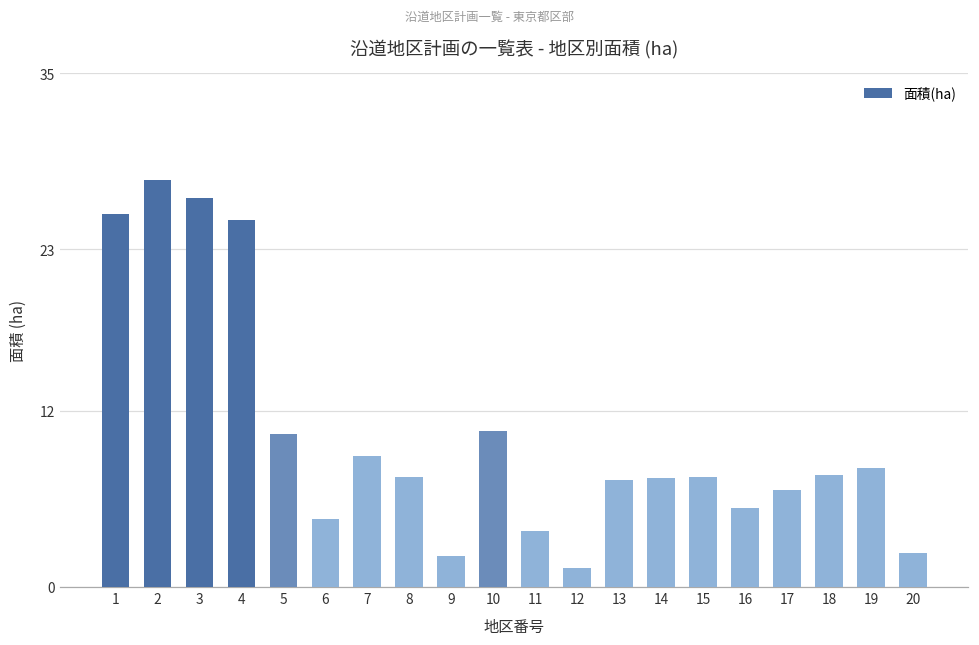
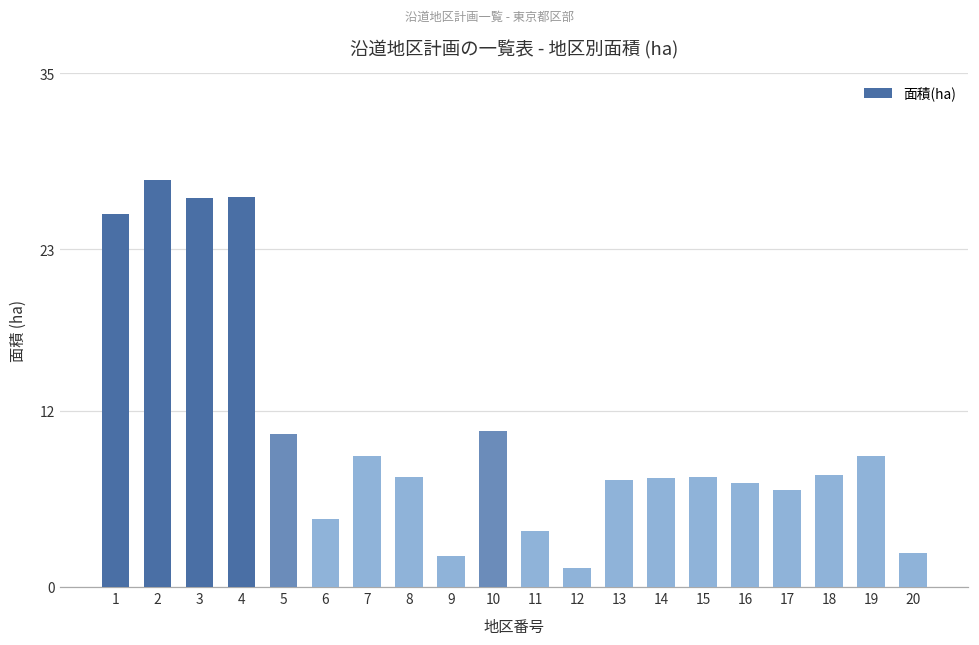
  {
    "1": 25.4,
    "2": 27.7,
    "3": 26.5,
-   "4": 25.0,
+   "4": 26.6,
    "5": 10.4,
    "6": 4.6,
    "7": 8.9,
    "8": 7.5,
    "9": 2.1,
    "10": 10.6,
    "11": 3.8,
    "12": 1.3,
    "13": 7.3,
    "14": 7.4,
    "15": 7.5,
-   "16": 5.4,
+   "16": 7.1,
    "17": 6.6,
    "18": 7.6,
-   "19": 8.1,
+   "19": 8.9,
    "20": 2.3
  }
